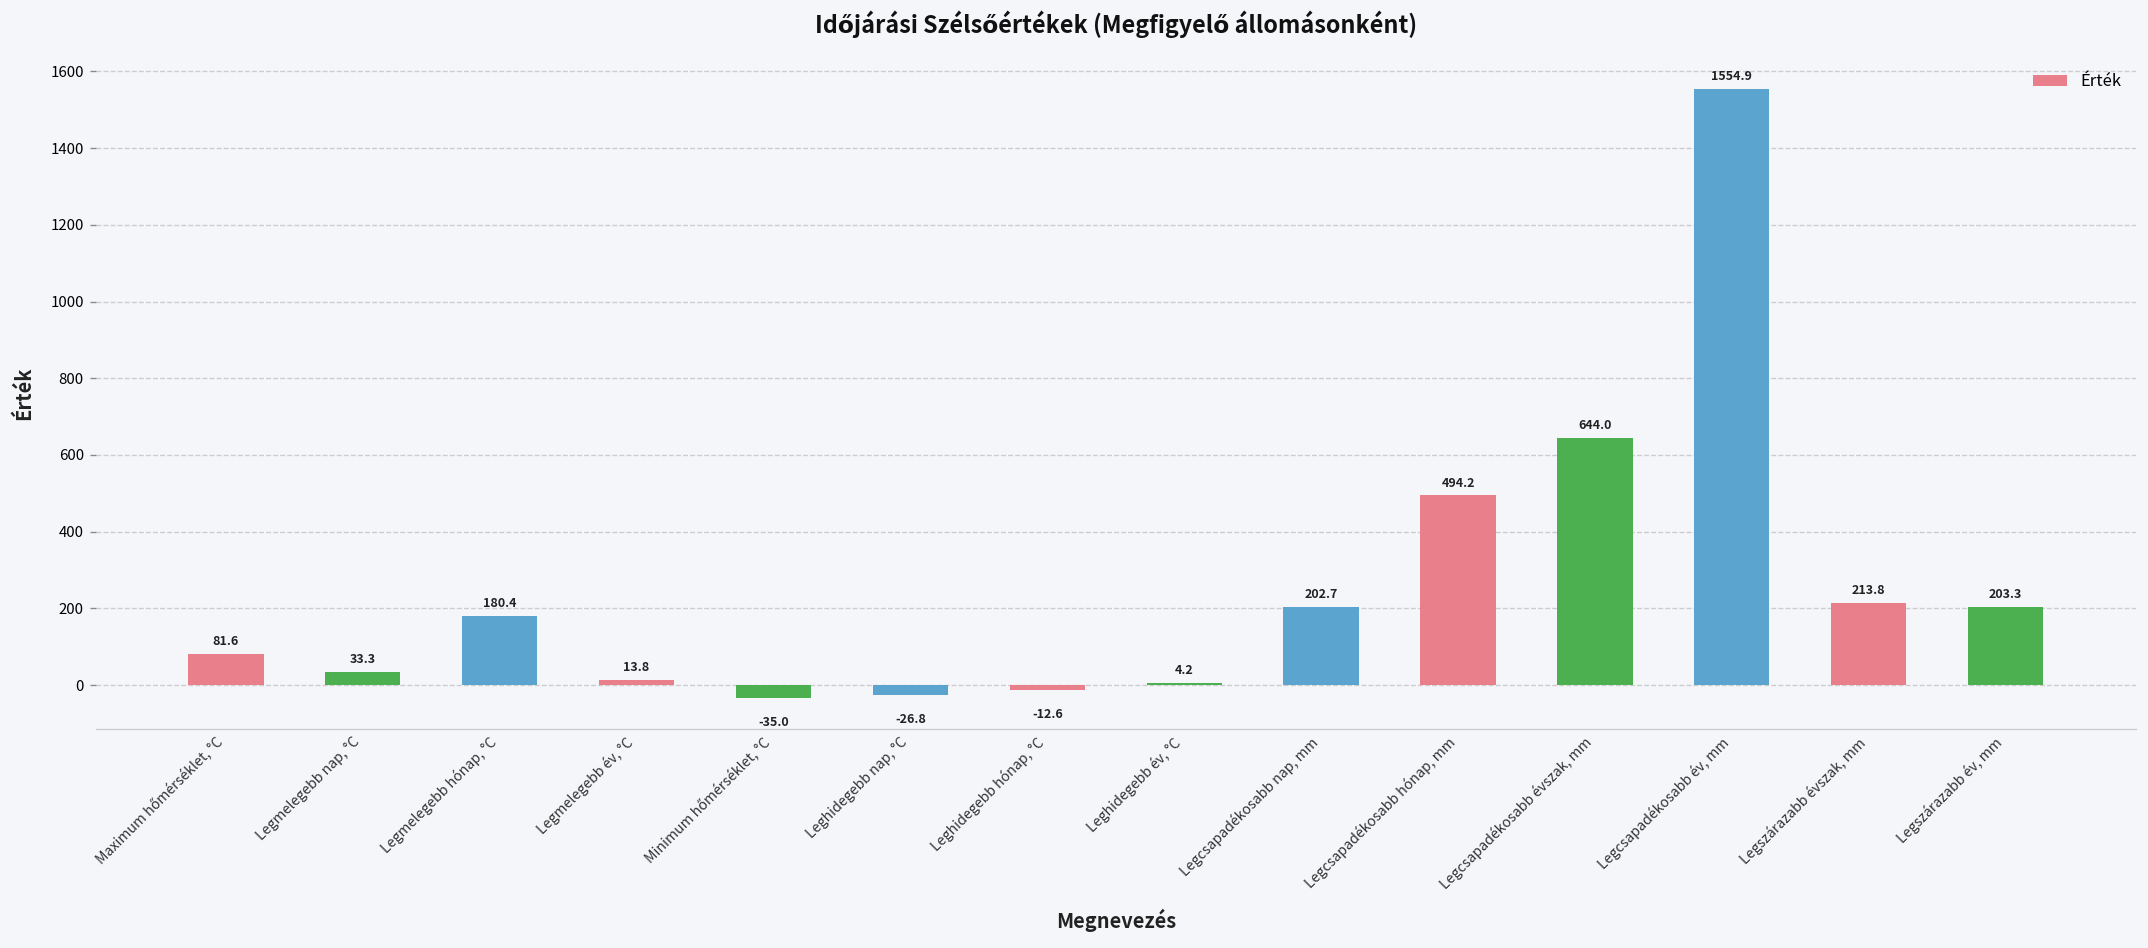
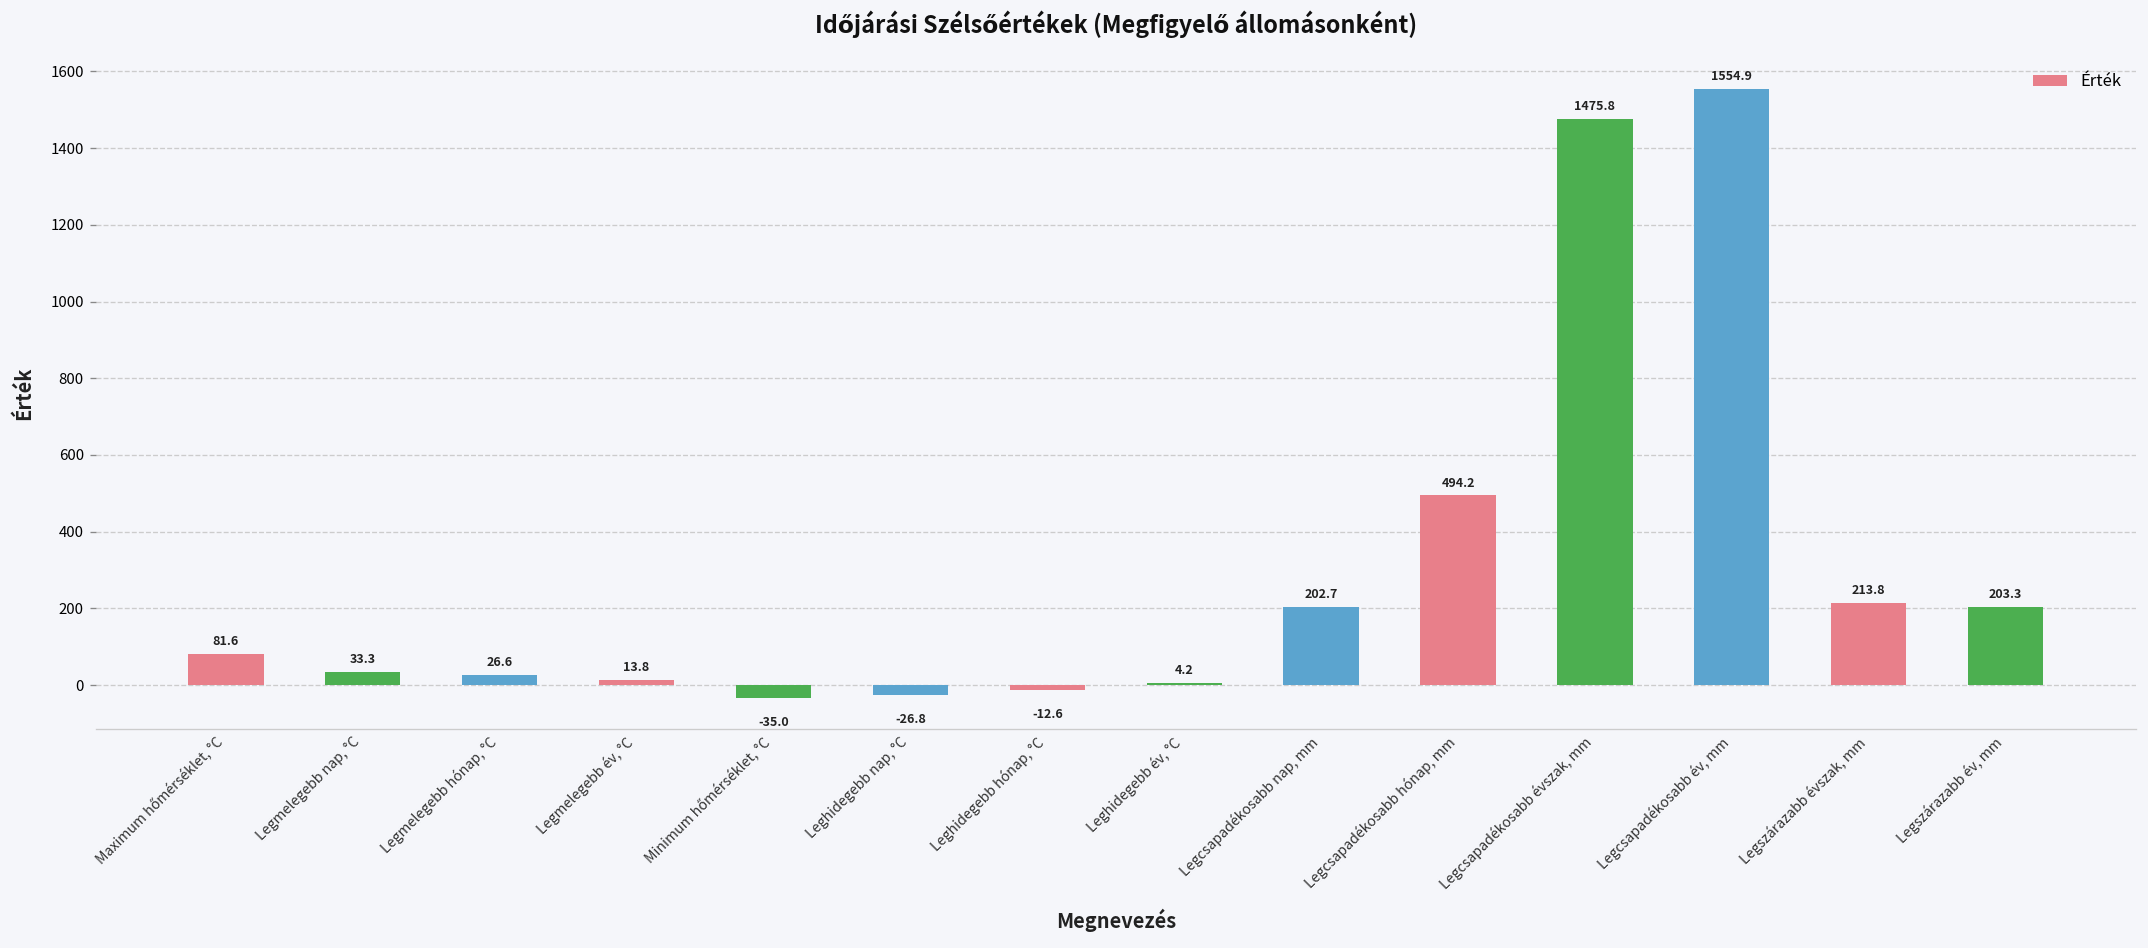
  {
    "Maximum hőmérséklet, °C": 81.6,
    "Legmelegebb nap, °C": 33.3,
-   "Legmelegebb hónap, °C": 180.4,
+   "Legmelegebb hónap, °C": 26.6,
    "Legmelegebb év, °C": 13.8,
    "Minimum hőmérséklet, °C": -35.0,
    "Leghidegebb nap, °C": -26.8,
    "Leghidegebb hónap, °C": -12.6,
    "Leghidegebb év, °C": 4.2,
    "Legcsapadékosabb nap, mm": 202.7,
    "Legcsapadékosabb hónap, mm": 494.2,
-   "Legcsapadékosabb évszak, mm": 644.0,
+   "Legcsapadékosabb évszak, mm": 1475.8,
    "Legcsapadékosabb év, mm": 1554.9,
    "Legszárazabb évszak, mm": 213.8,
    "Legszárazabb év, mm": 203.3
  }
